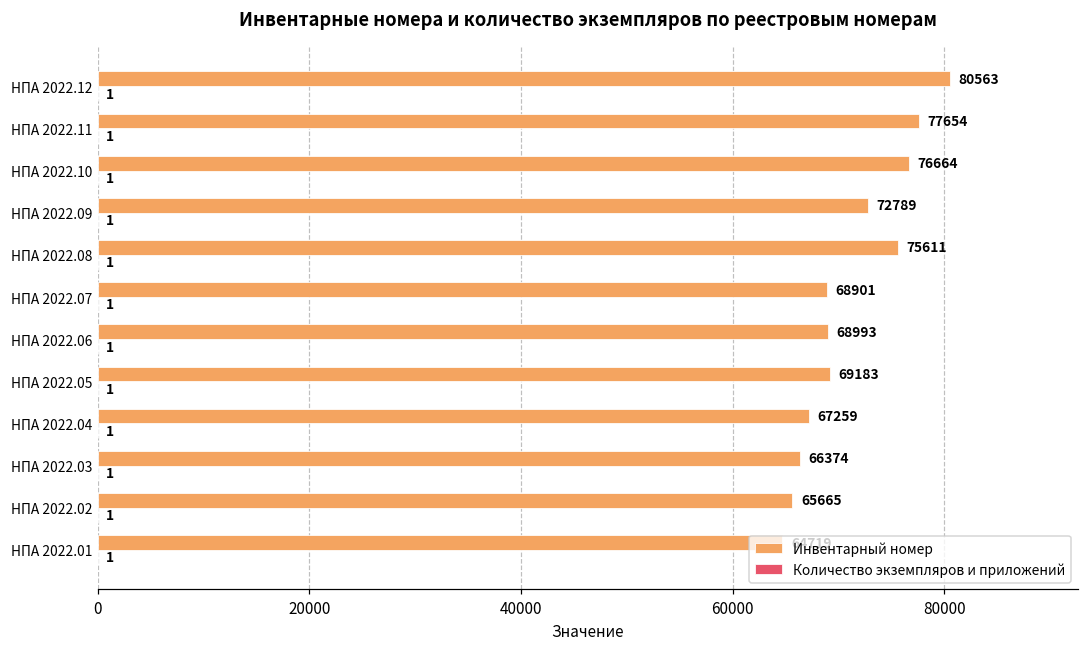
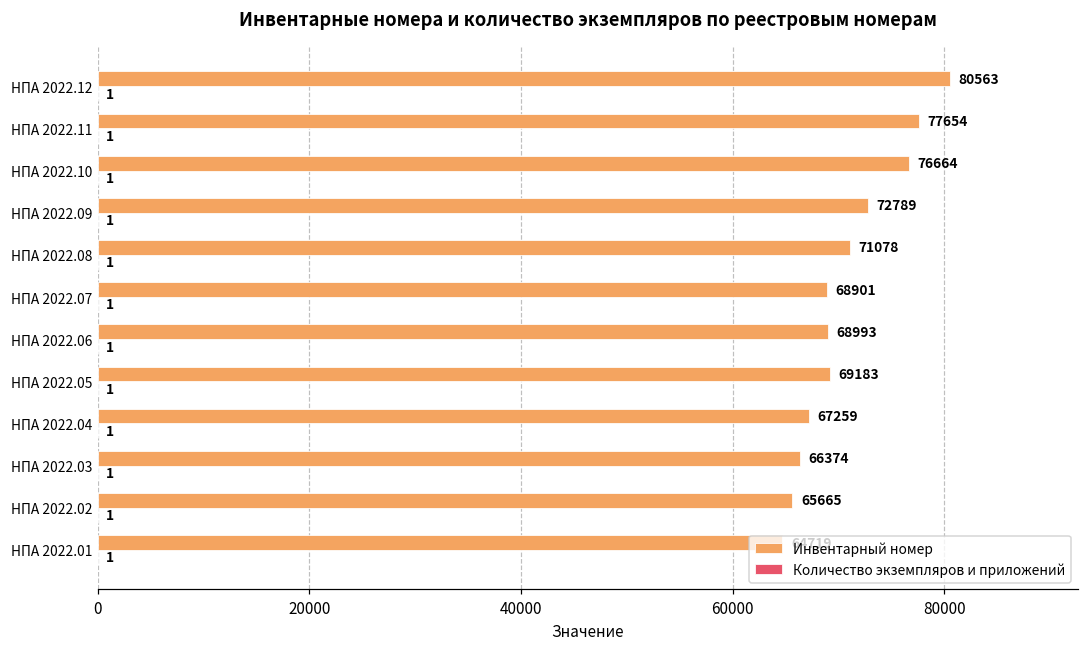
  {
    "Инвентарный номер": {
      "НПА 2022.12": 80563,
      "НПА 2022.11": 77654,
      "НПА 2022.10": 76664,
      "НПА 2022.09": 72789,
-     "НПА 2022.08": 75611,
+     "НПА 2022.08": 71078,
      "НПА 2022.07": 68901,
      "НПА 2022.06": 68993,
      "НПА 2022.05": 69183,
      "НПА 2022.04": 67259,
      "НПА 2022.03": 66374,
      "НПА 2022.02": 65665
    },
    "Количество экземпляров и приложений": {
      "НПА 2022.12": 1,
      "НПА 2022.11": 1,
      "НПА 2022.10": 1,
      "НПА 2022.09": 1,
      "НПА 2022.08": 1,
      "НПА 2022.07": 1,
      "НПА 2022.06": 1,
      "НПА 2022.05": 1,
      "НПА 2022.04": 1,
      "НПА 2022.03": 1,
      "НПА 2022.02": 1,
      "НПА 2022.01": 1
    }
  }
